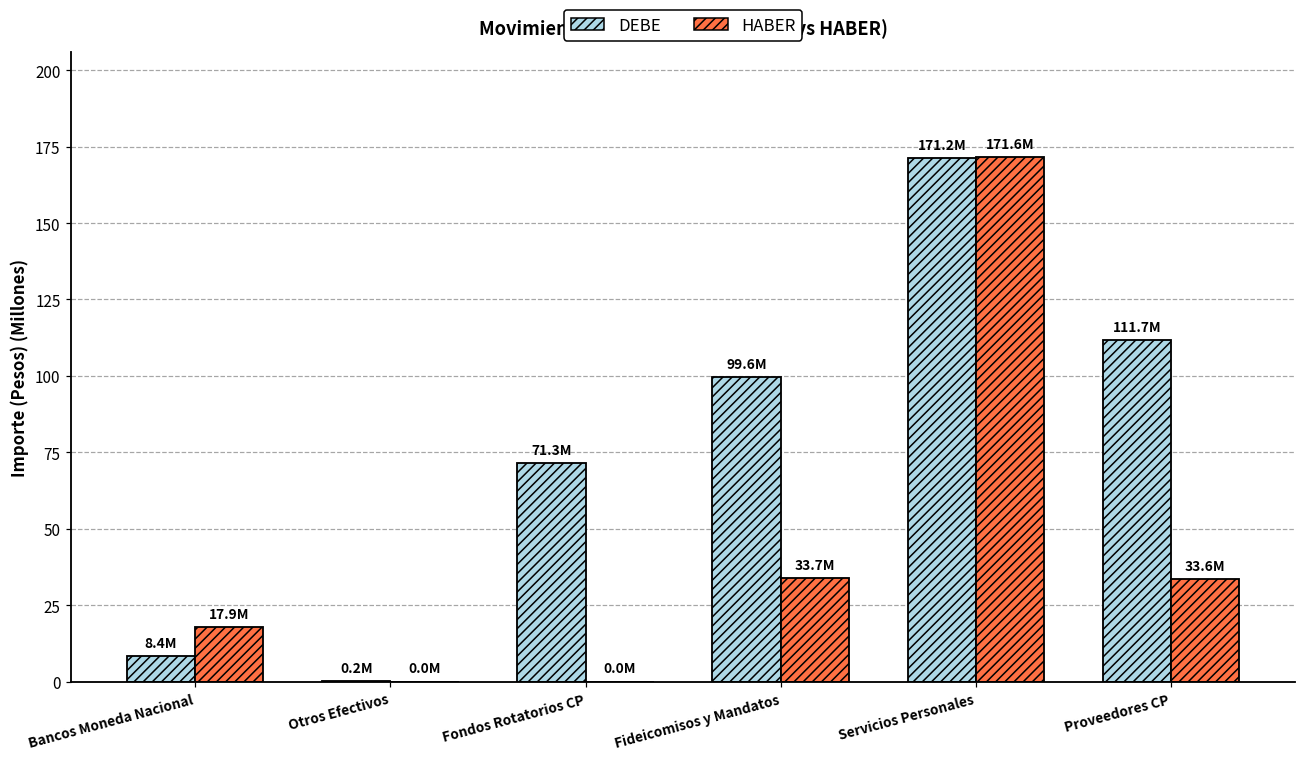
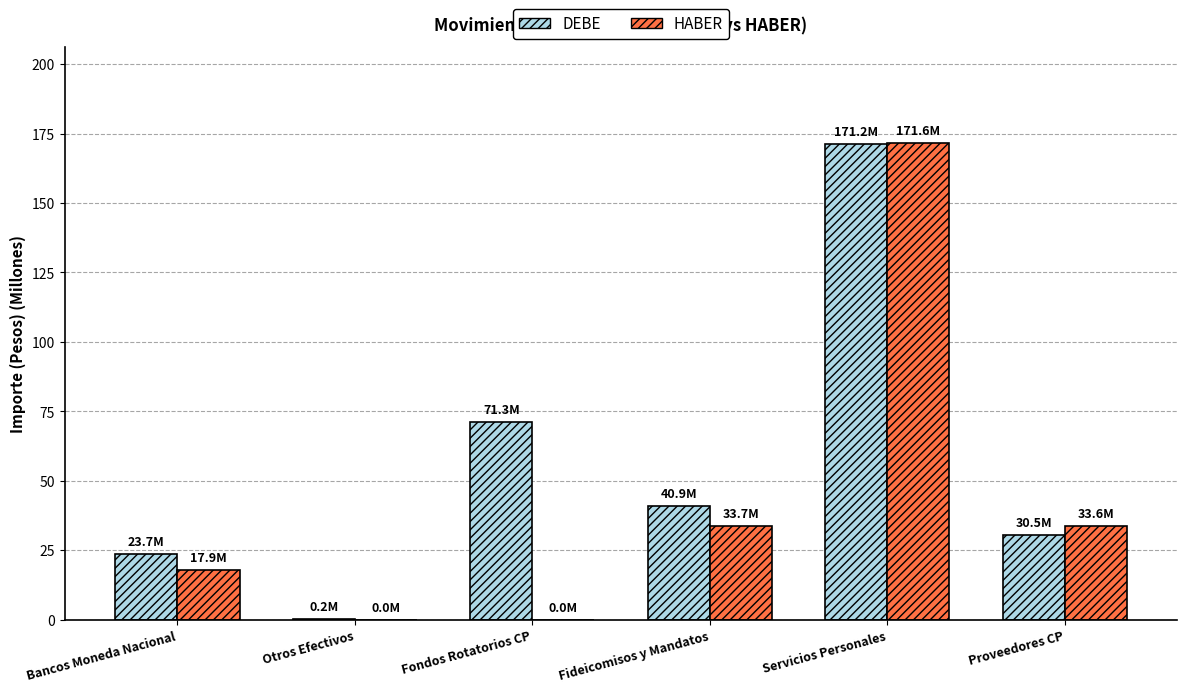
  {
    "DEBE": {
-     "Bancos Moneda Nacional": "8.4M",
+     "Bancos Moneda Nacional": "23.7M",
      "Otros Efectivos": "0.2M",
      "Fondos Rotatorios CP": "71.3M",
-     "Fideicomisos y Mandatos": "99.6M",
+     "Fideicomisos y Mandatos": "40.9M",
      "Servicios Personales": "171.2M",
-     "Proveedores CP": "111.7M"
+     "Proveedores CP": "30.5M"
    },
    "HABER": {
      "Bancos Moneda Nacional": "17.9M",
      "Otros Efectivos": "0.0M",
      "Fondos Rotatorios CP": "0.0M",
      "Fideicomisos y Mandatos": "33.7M",
      "Servicios Personales": "171.6M",
      "Proveedores CP": "33.6M"
    }
  }
